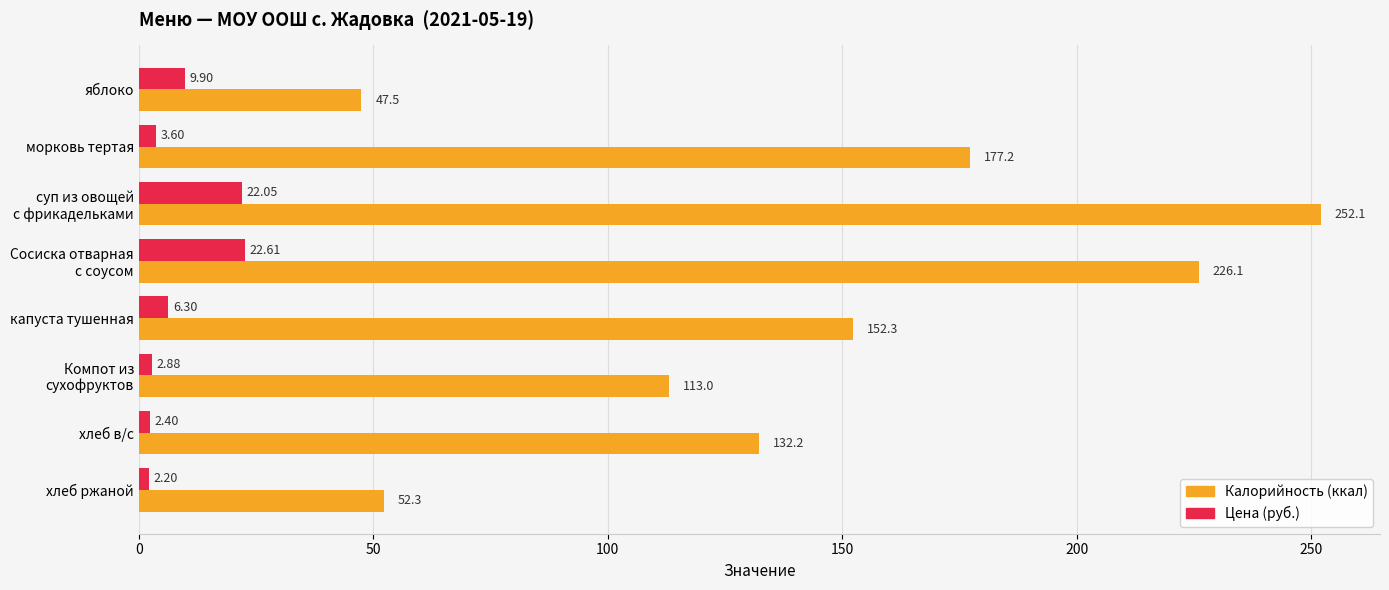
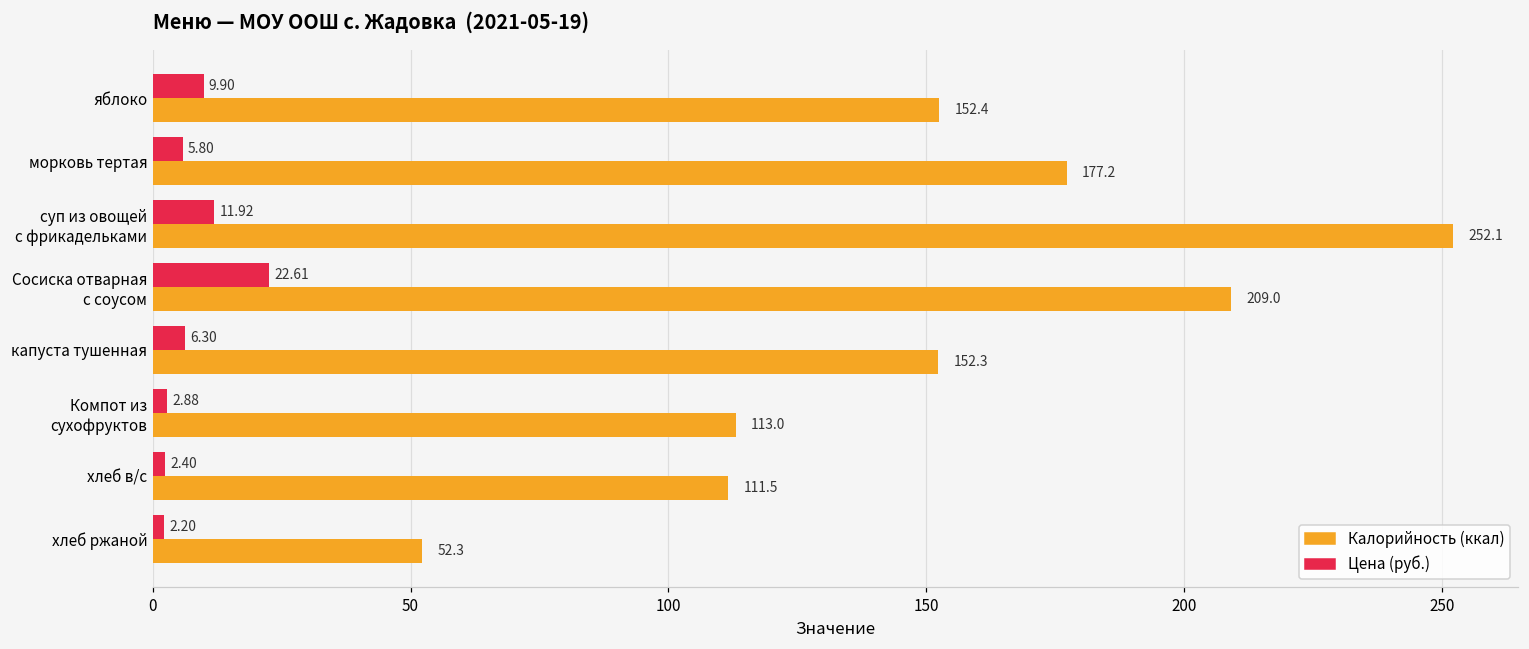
  {
    "Калорийность (ккал)": {
-     "яблоко": 47.5,
+     "яблоко": 152.4,
      "морковь тертая": 177.2,
      "суп из овощей с фрикадельками": 252.1,
-     "Сосиска отварная с соусом": 226.1,
+     "Сосиска отварная с соусом": 209.0,
      "капуста тушенная": 152.3,
      "Компот из сухофруктов": 113.0,
-     "хлеб в/с": 132.2,
+     "хлеб в/с": 111.5,
      "хлеб ржаной": 52.3
    },
    "Цена (руб.)": {
      "яблоко": 9.90,
-     "морковь тертая": 3.60,
-     "суп из овощей с фрикадельками": 22.05,
+     "морковь тертая": 5.80,
+     "суп из овощей с фрикадельками": 11.92,
      "Сосиска отварная с соусом": 22.61,
      "капуста тушенная": 6.30,
      "Компот из сухофруктов": 2.88,
      "хлеб в/с": 2.40,
      "хлеб ржаной": 2.20
    }
  }
